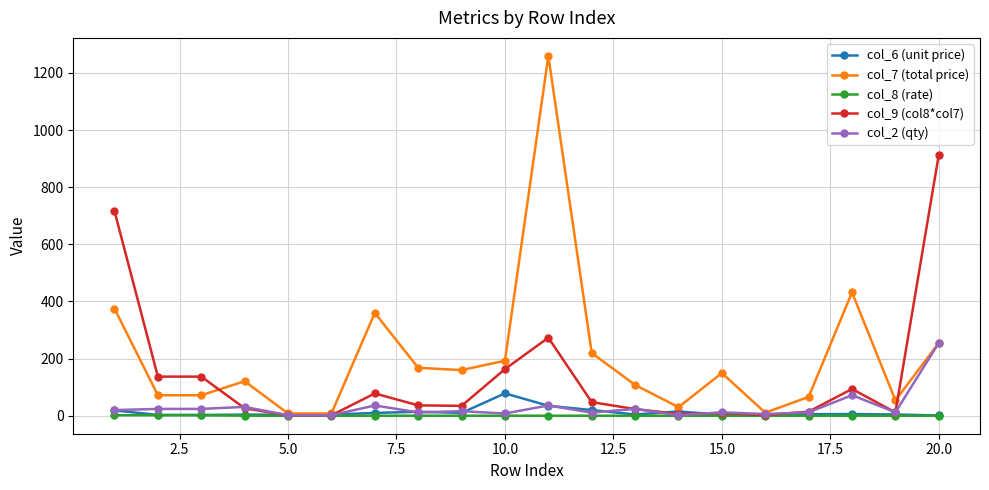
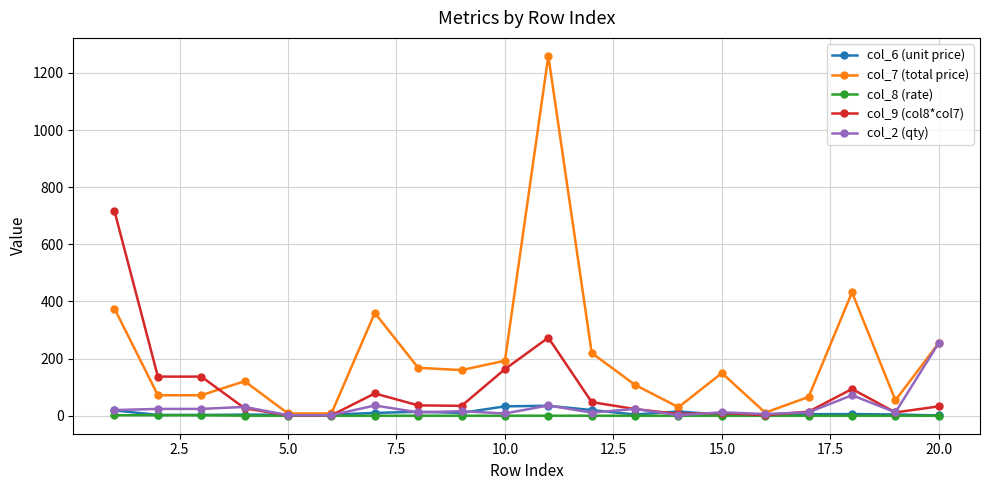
  {
    "col_6 (unit price)": {
-     "10.0": 80
+     "10.0": 30
    },
    "col_7 (total price)": {
      "10.0": 190,
      "15.0": 150
    },
    "col_9 (col8*col7)": {
      "10.0": 160,
-     "20.0": 910
+     "20.0": 30
    }
  }
